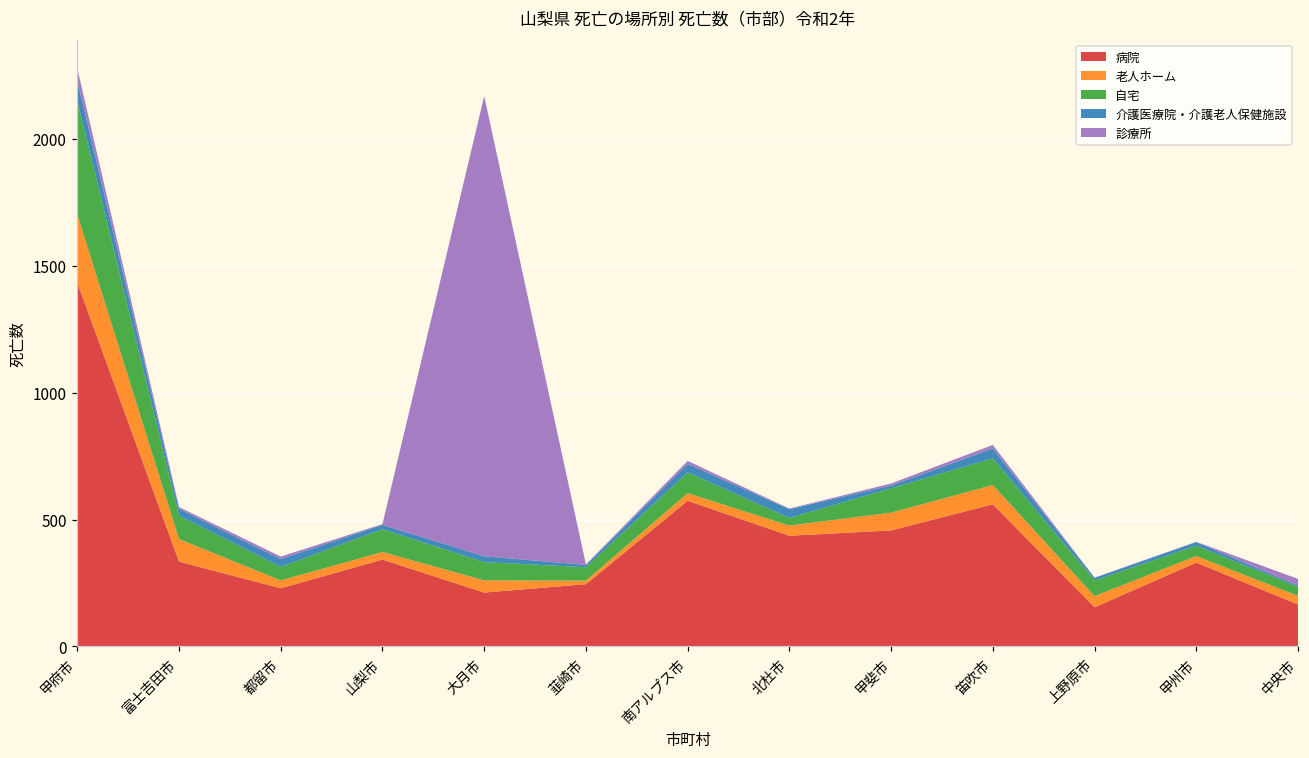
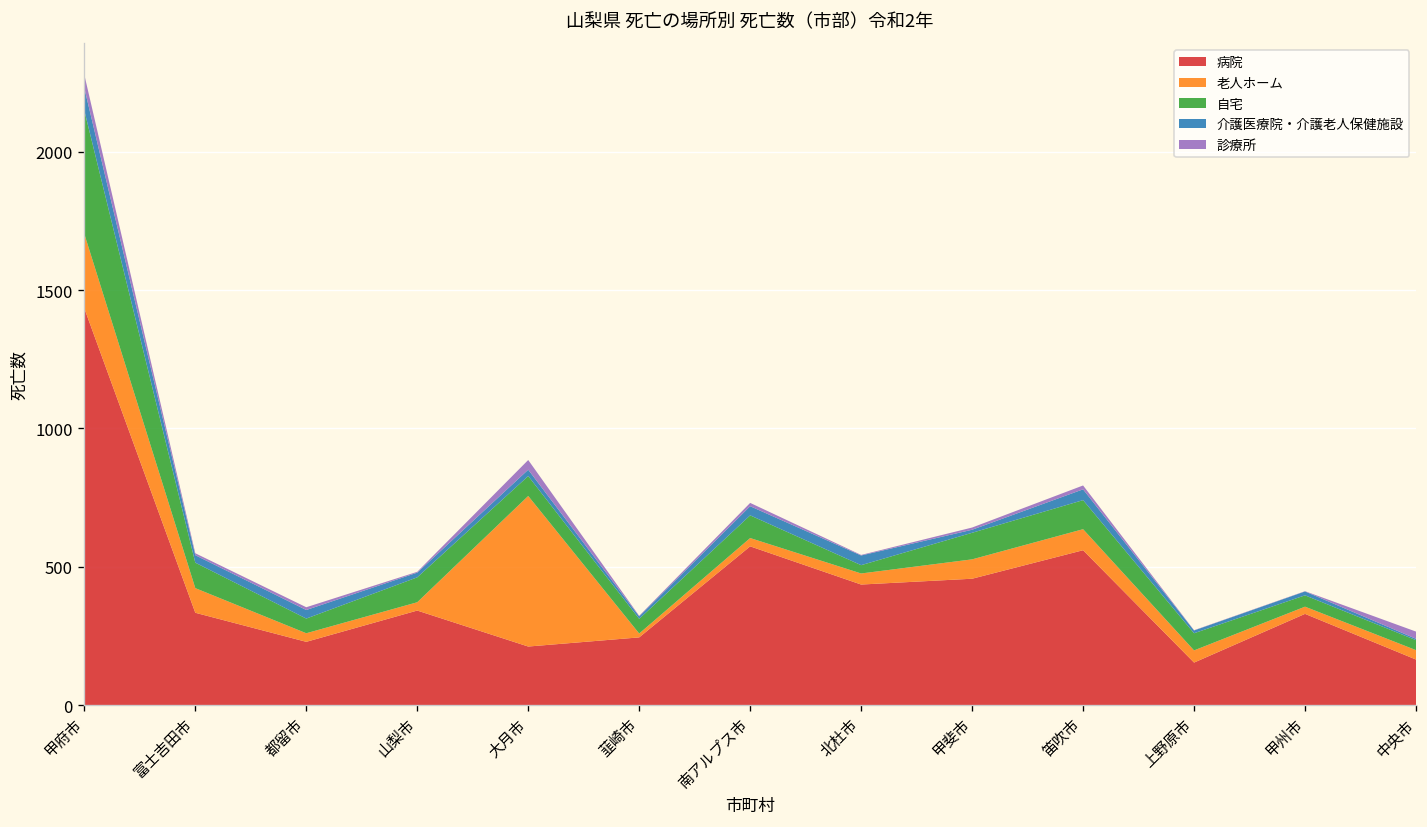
  {
    "病院": {
      "甲府市": 1430,
      "富士吉田市": 330,
      "都留市": 230,
      "山梨市": 340,
      "大月市": 210,
      "韮崎市": 250,
      "南アルプス市": 570,
      "北杜市": 440,
      "甲斐市": 460,
      "笛吹市": 560,
      "上野原市": 150,
      "甲州市": 330,
      "中央市": 170
    },
    "老人ホーム": {
      "甲府市": 270,
      "富士吉田市": 90,
      "都留市": 30,
      "山梨市": 30,
-     "大月市": 50,
+     "大月市": 540,
      "韮崎市": 10,
      "南アルプス市": 30,
      "北杜市": 40,
      "甲斐市": 70,
      "笛吹市": 80,
      "上野原市": 40,
      "甲州市": 30,
      "中央市": 30
    },
    "自宅": {
      "甲府市": 450,
      "富士吉田市": 90,
      "都留市": 50,
      "山梨市": 90,
      "大月市": 70,
      "南アルプス市": 80,
      "北杜市": 30,
      "笛吹市": 110,
      "甲州市": 40
    },
    "介護医療院・介護老人保健施設": {
      "甲府市": 80,
      "大月市": 20,
      "南アルプス市": 30,
      "笛吹市": 40
    },
    "診療所": {
      "甲府市": 50,
-     "大月市": 1810,
+     "大月市": 40,
      "南アルプス市": 10,
      "笛吹市": 10,
      "中央市": 30
    }
  }
